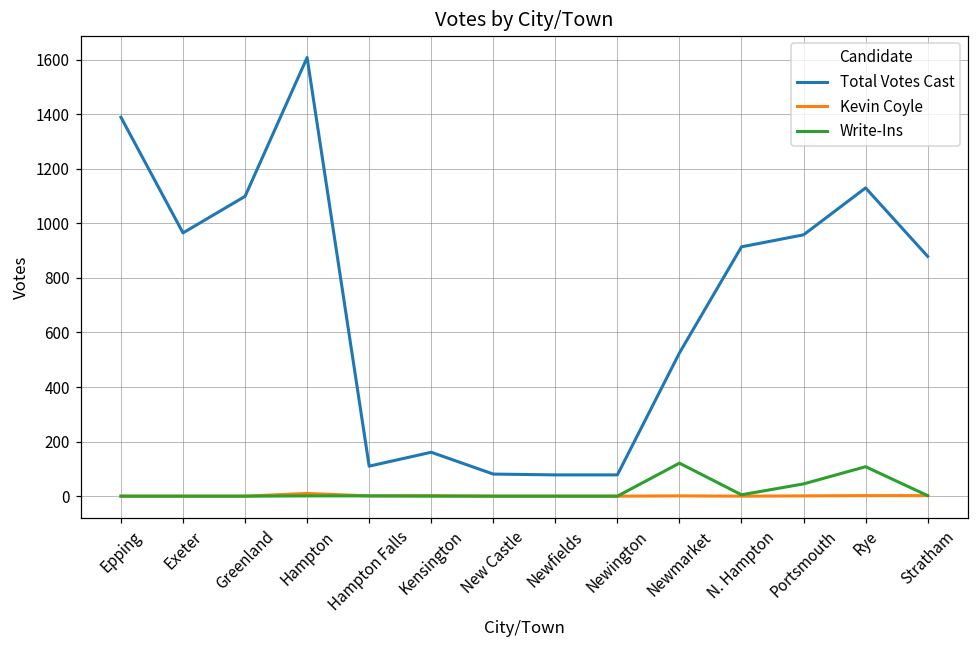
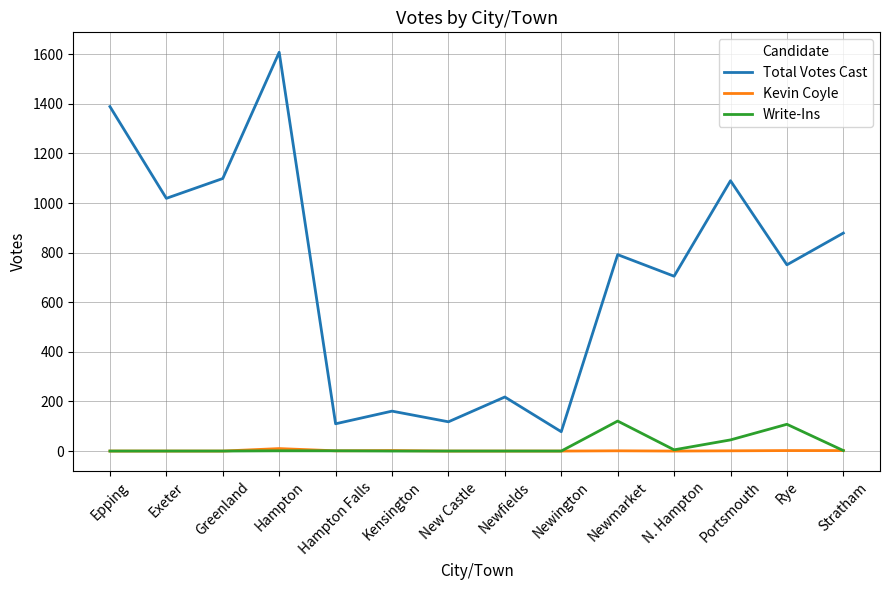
  {
    "Total Votes Cast": {
      "Epping": 1390,
-     "Exeter": 970,
+     "Exeter": 1020,
      "Greenland": 1100,
      "Hampton": 1610,
      "Hampton Falls": 110,
      "Kensington": 160,
-     "New Castle": 80,
-     "Newfields": 80,
+     "New Castle": 120,
+     "Newfields": 220,
      "Newington": 80,
-     "Newmarket": 530,
-     "N. Hampton": 910,
-     "Portsmouth": 960,
-     "Rye": 1130,
+     "Newmarket": 790,
+     "N. Hampton": 710,
+     "Portsmouth": 1090,
+     "Rye": 750,
      "Stratham": 880
    },
    "Kevin Coyle": {
      "Newmarket": 0,
      "Portsmouth": 0,
      "Rye": 0
    },
    "Write-Ins": {
      "Newmarket": 120,
      "Portsmouth": 50,
      "Rye": 110
    }
  }
